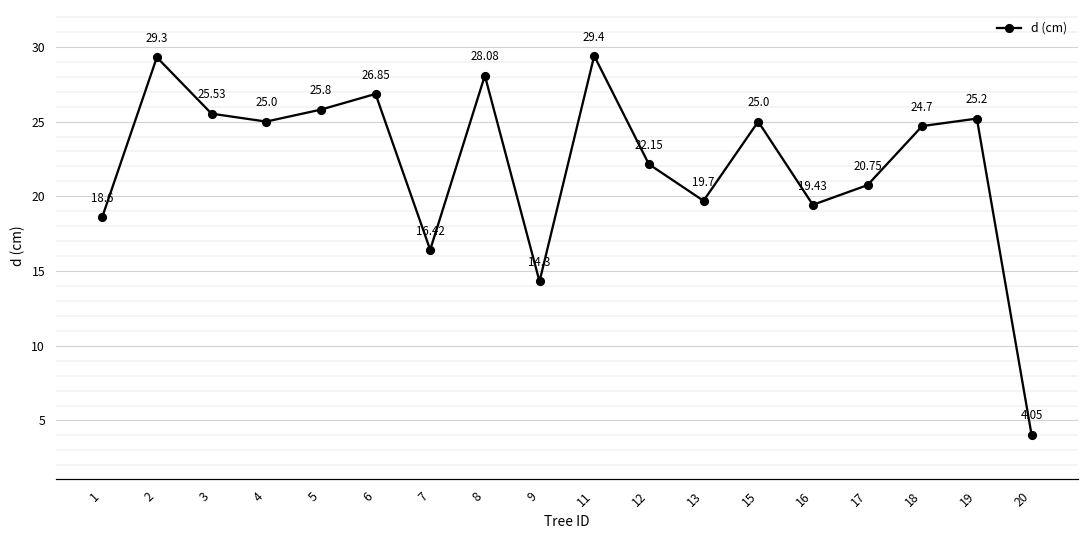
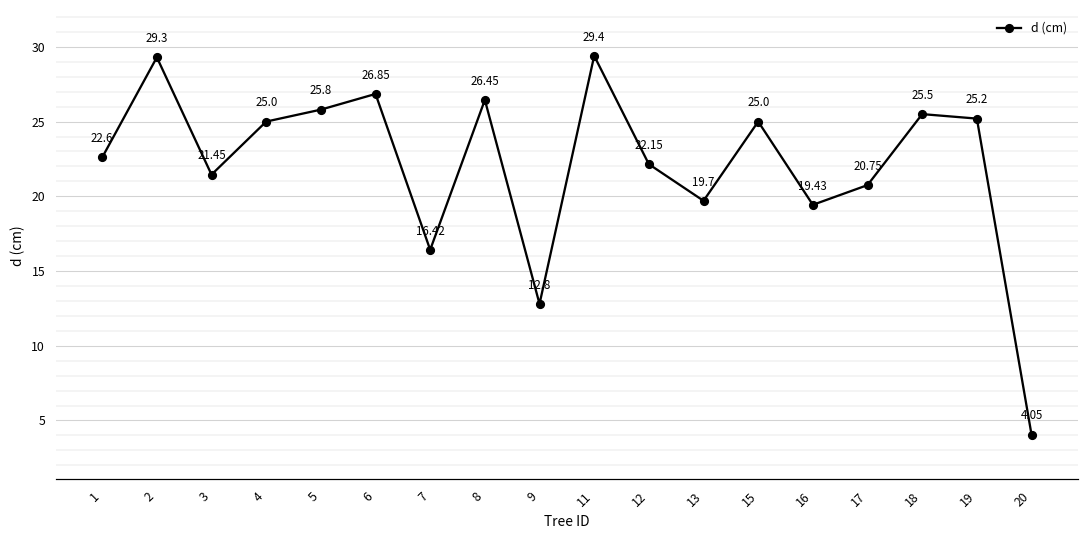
  {
-   "1": 18.6,
+   "1": 22.6,
    "2": 29.3,
-   "3": 25.53,
+   "3": 21.45,
    "4": 25.0,
    "5": 25.8,
    "6": 26.85,
    "7": 16.42,
-   "8": 28.08,
-   "9": 14.3,
+   "8": 26.45,
+   "9": 12.8,
    "11": 29.4,
    "12": 22.15,
    "13": 19.7,
    "15": 25.0,
    "16": 19.43,
    "17": 20.75,
-   "18": 24.7,
+   "18": 25.5,
    "19": 25.2,
    "20": 4.05
  }
